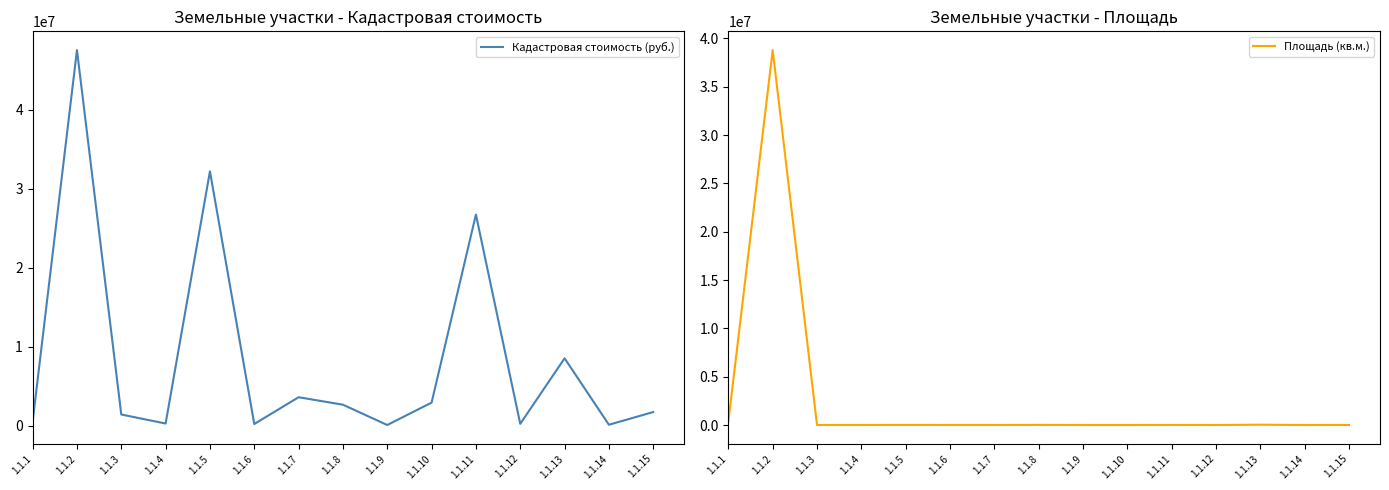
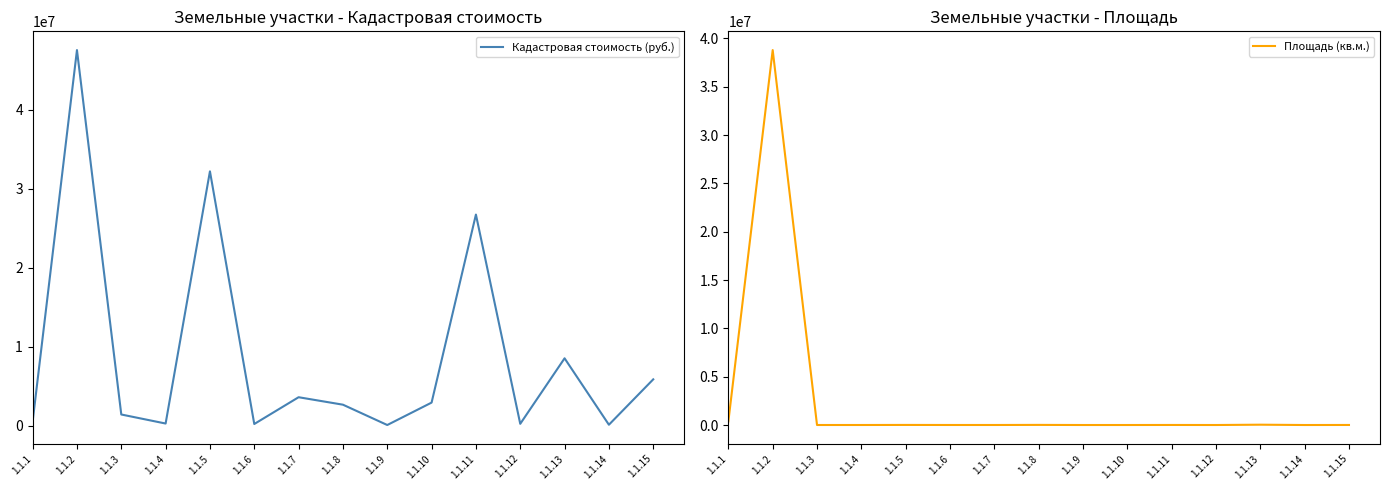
  {
    "Земельные участки - Кадастровая стоимость": {
      "1.1.1": 1000000,
      "1.1.2": 48000000,
      "1.1.3": 1000000,
      "1.1.4": 0,
      "1.1.5": 32000000,
      "1.1.6": 0,
      "1.1.7": 4000000,
      "1.1.8": 3000000,
      "1.1.9": 0,
      "1.1.10": 3000000,
      "1.1.11": 27000000,
      "1.1.12": 0,
      "1.1.13": 9000000,
      "1.1.14": 0,
-     "1.1.15": 2000000
+     "1.1.15": 6000000
    },
    "Земельные участки - Площадь": {
      "1.1.1": 0,
      "1.1.2": 39000000,
      "1.1.3": 0,
      "1.1.4": 0,
      "1.1.5": 0,
      "1.1.6": 0,
      "1.1.7": 0,
      "1.1.8": 0,
      "1.1.9": 0,
      "1.1.10": 0,
      "1.1.11": 0,
      "1.1.12": 0,
      "1.1.13": 0,
      "1.1.14": 0,
      "1.1.15": 0
    }
  }
